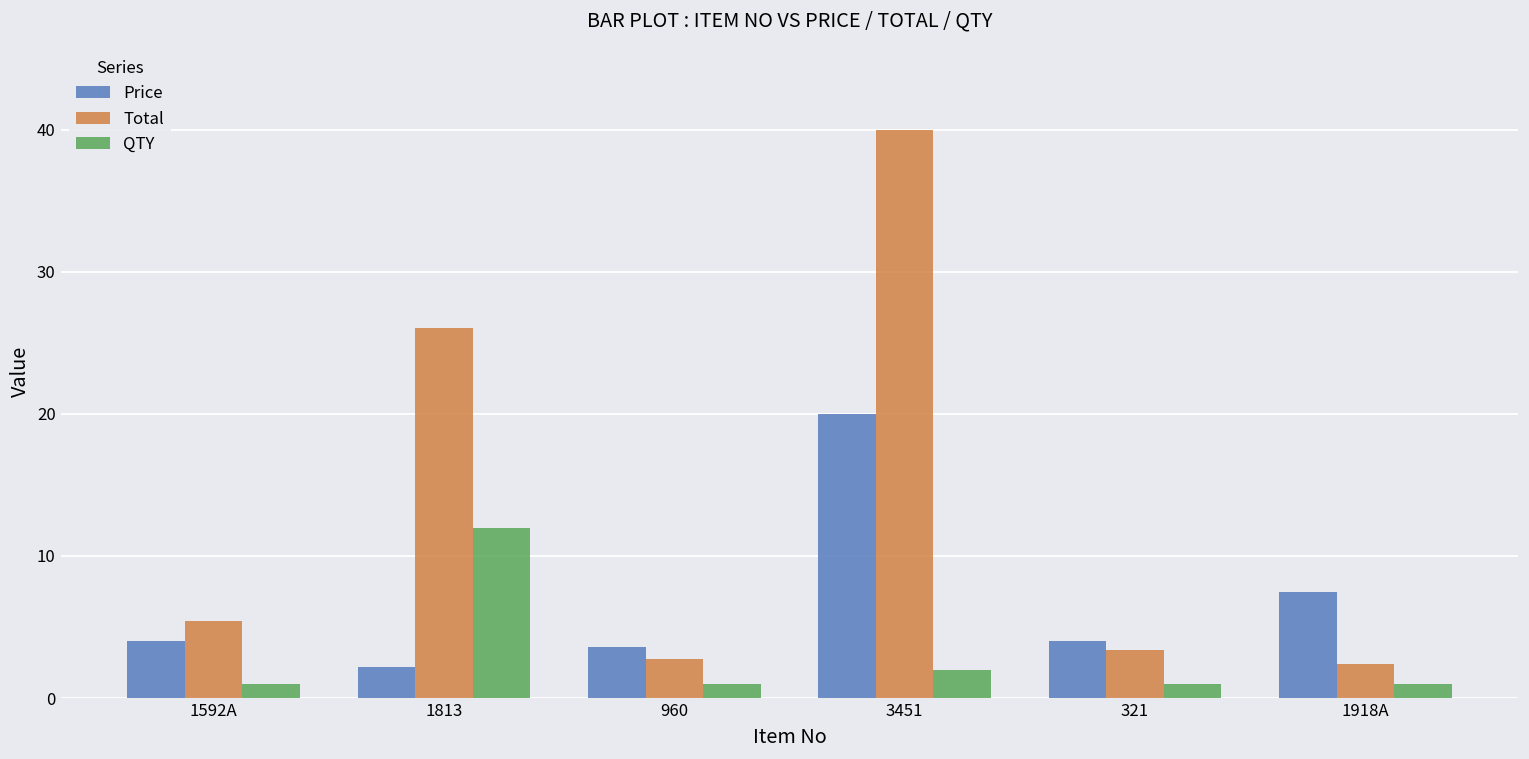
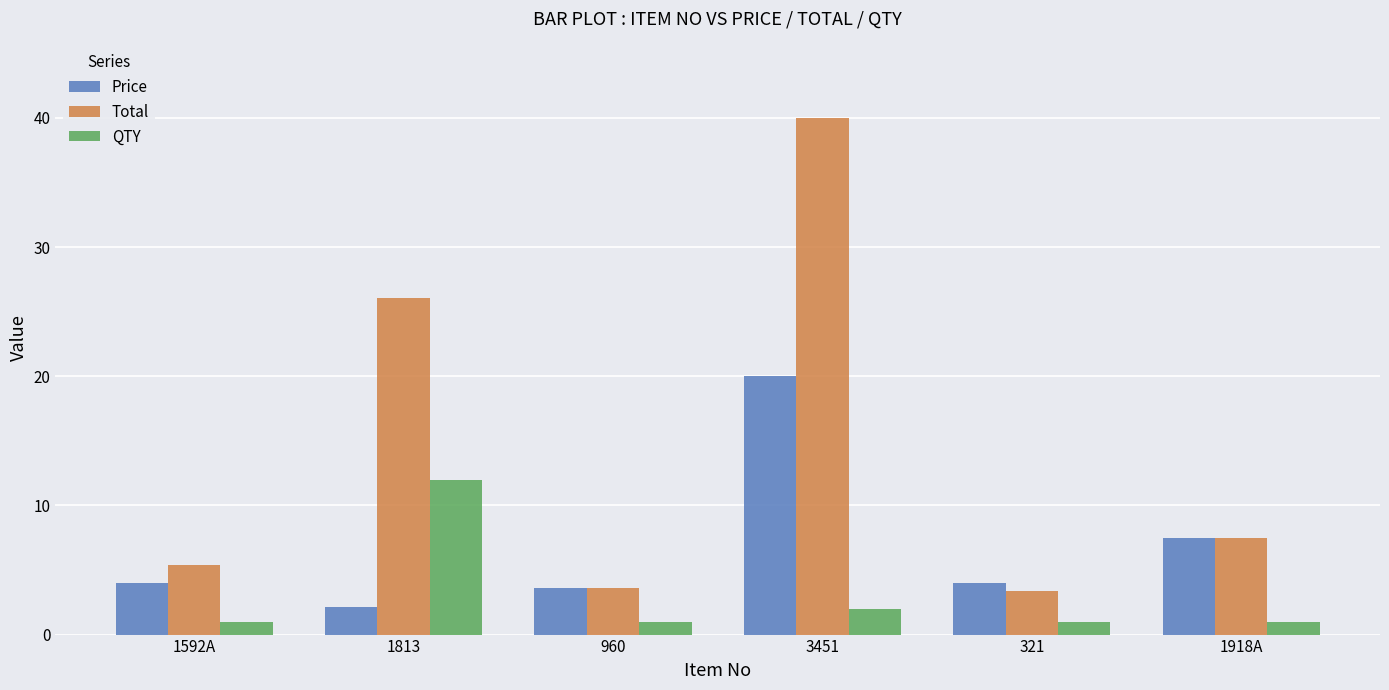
  {
    "Price": {
      "1592A": 4.0,
      "1813": 2.2,
      "960": 3.6,
      "3451": 20.0,
      "321": 4.0,
      "1918A": 7.5
    },
    "Total": {
      "1592A": 5.4,
      "1813": 26.0,
-     "960": 2.8,
+     "960": 3.6,
      "3451": 40.0,
      "321": 3.4,
-     "1918A": 2.4
+     "1918A": 7.5
    },
    "QTY": {
      "1592A": 1.0,
      "1813": 12.0,
      "960": 1.0,
      "3451": 2.0,
      "321": 1.0,
      "1918A": 1.0
    }
  }
